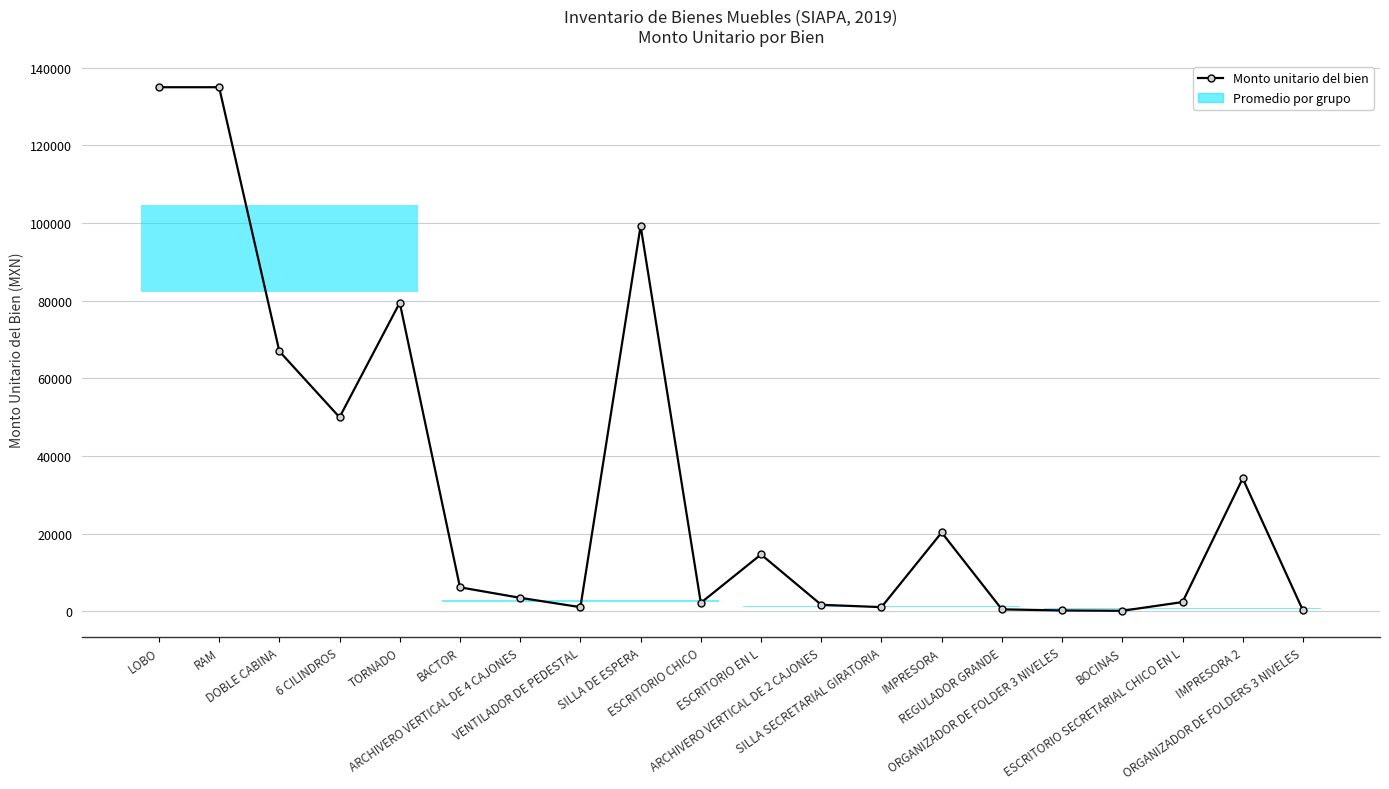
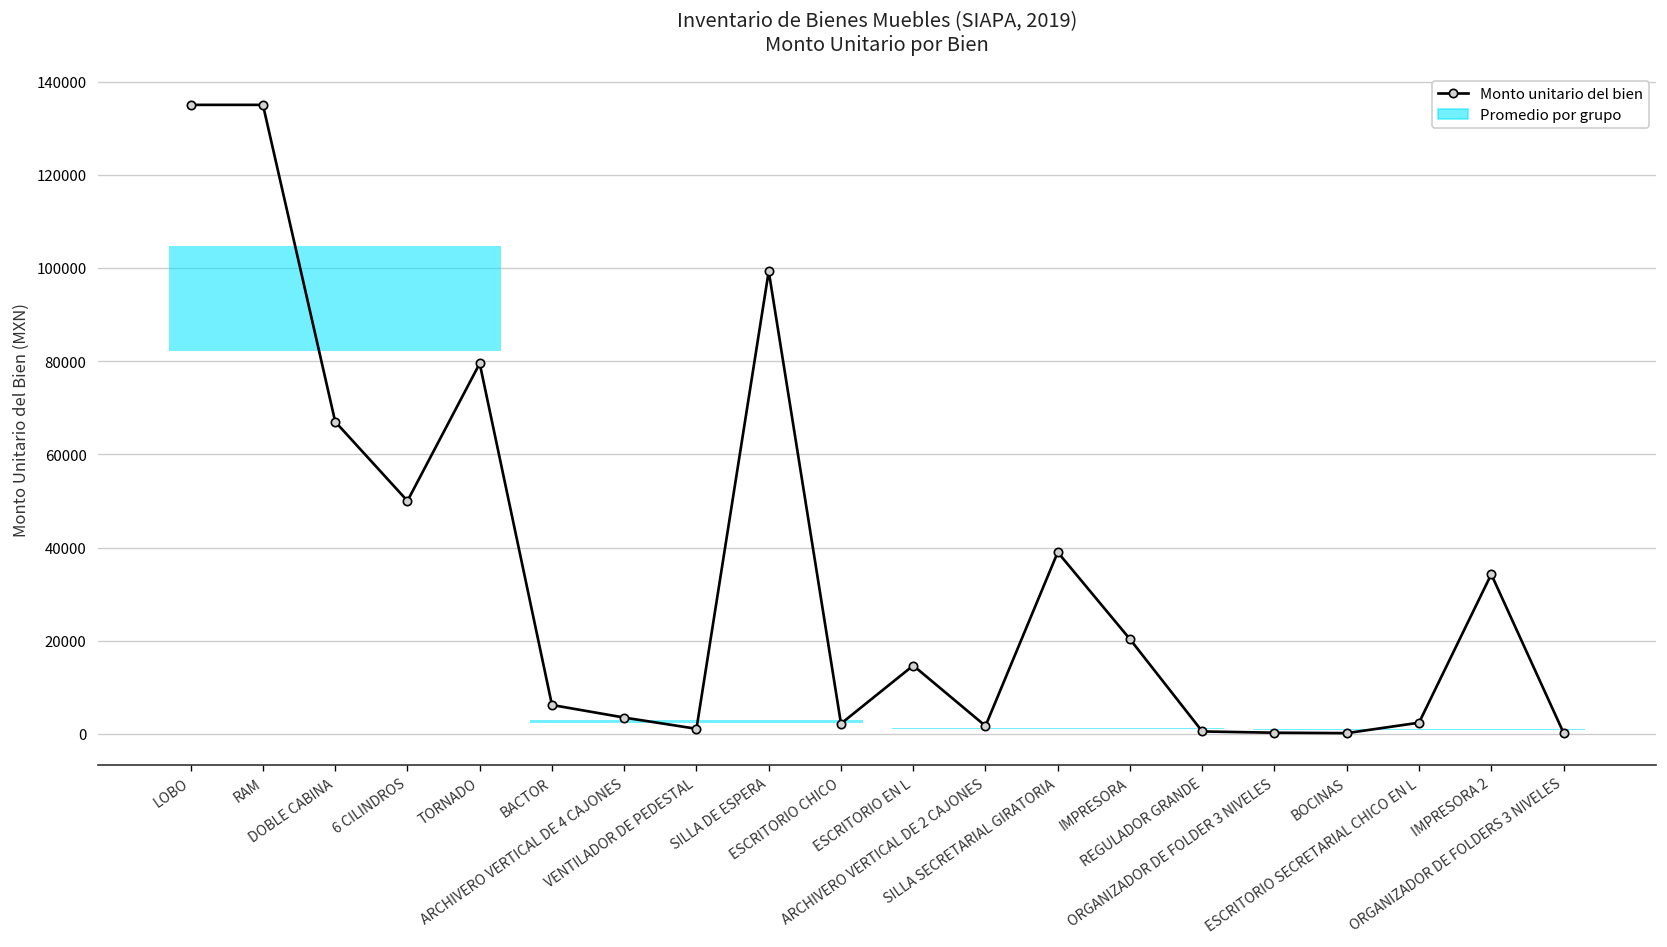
  {
    "Monto unitario del bien": {
      "LOBO": 135000,
      "RAM": 135000,
      "DOBLE CABINA": 67000,
      "6 CILINDROS": 50000,
      "TORNADO": 80000,
      "BACTOR": 6000,
      "ARCHIVERO VERTICAL DE 4 CAJONES": 3000,
      "VENTILADOR DE PEDESTAL": 1000,
      "SILLA DE ESPERA": 99000,
      "ESCRITORIO CHICO": 2000,
      "ESCRITORIO EN L": 15000,
      "ARCHIVERO VERTICAL DE 2 CAJONES": 2000,
-     "SILLA SECRETARIAL GIRATORIA": 1000,
+     "SILLA SECRETARIAL GIRATORIA": 39000,
      "IMPRESORA": 20000,
      "REGULADOR GRANDE": 1000,
      "ORGANIZADOR DE FOLDER 3 NIVELES": 0,
      "BOCINAS": 0,
      "ESCRITORIO SECRETARIAL CHICO EN L": 2000,
      "IMPRESORA 2": 34000,
      "ORGANIZADOR DE FOLDERS 3 NIVELES": 0
    }
  }
